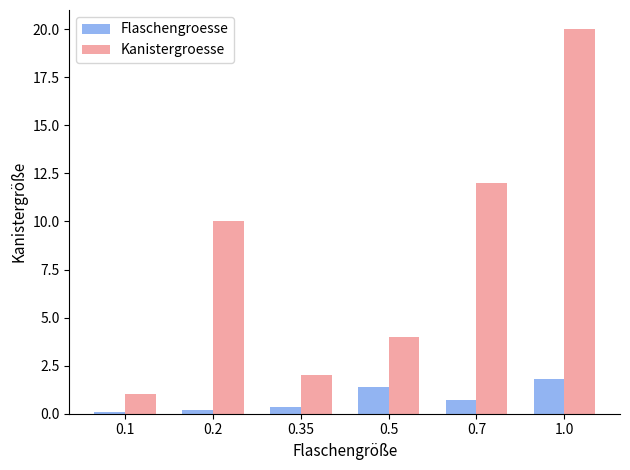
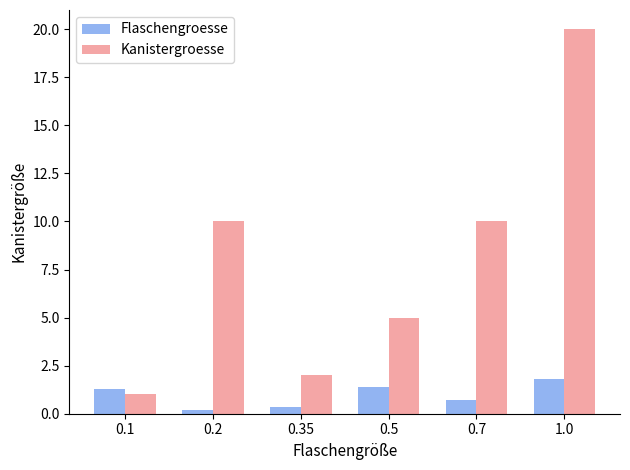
  {
    "Flaschengroesse": {
-     "0.1": 0.1,
+     "0.1": 1.3,
      "0.2": 0.2,
      "0.35": 0.4,
      "0.5": 1.4,
      "0.7": 0.7,
      "1.0": 1.8
    },
    "Kanistergroesse": {
      "0.1": 1,
      "0.2": 10,
      "0.35": 2,
-     "0.5": 4,
-     "0.7": 12,
+     "0.5": 5,
+     "0.7": 10,
      "1.0": 20
    }
  }
